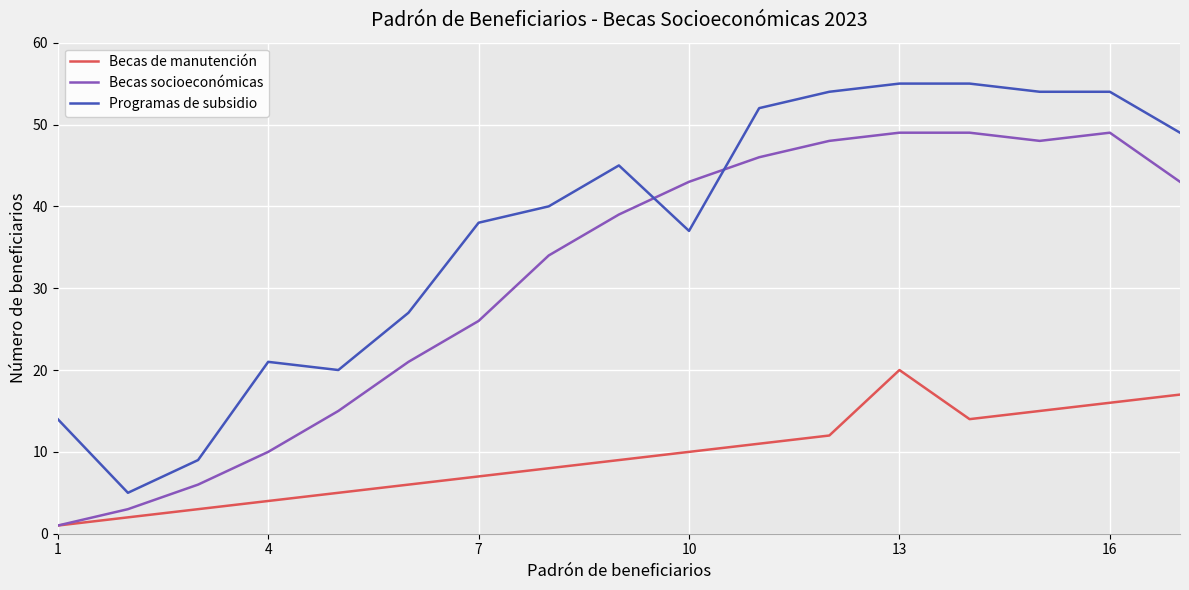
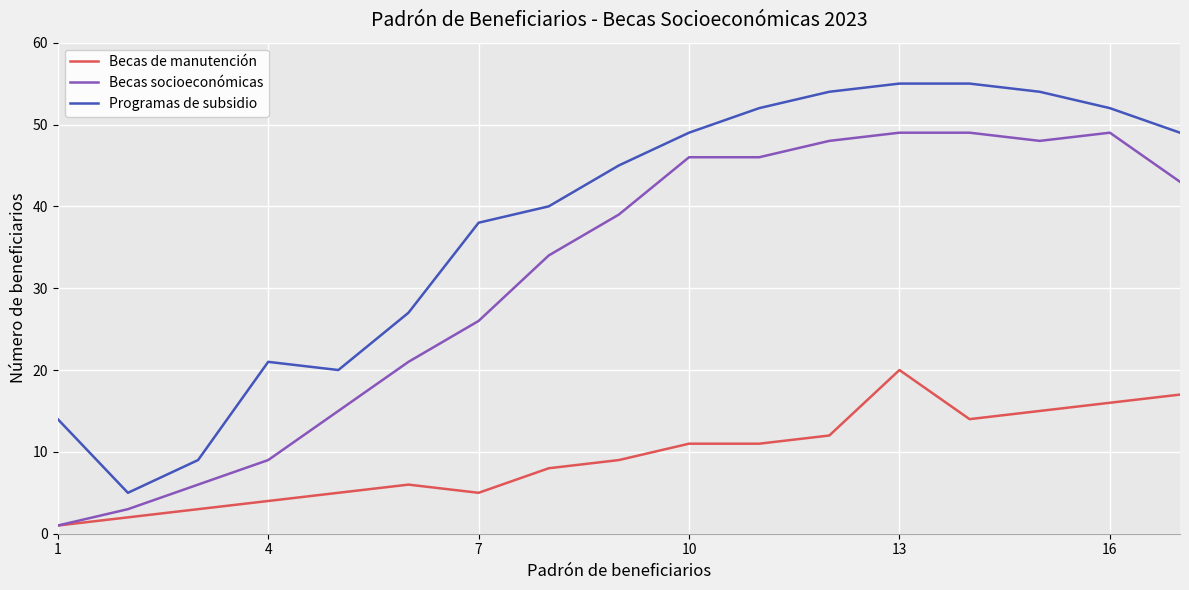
  {
    "Becas de manutención": {
      "4": 4,
-     "7": 7,
-     "10": 10,
+     "7": 5,
+     "10": 11,
      "13": 20,
      "16": 16
    },
    "Becas socioeconómicas": {
-     "4": 10,
+     "4": 9,
      "7": 26,
-     "10": 43,
+     "10": 46,
      "13": 49,
      "16": 49
    },
    "Programas de subsidio": {
      "1": 14,
      "4": 21,
      "7": 38,
-     "10": 37,
+     "10": 49,
      "13": 55,
-     "16": 54
+     "16": 52
    }
  }
